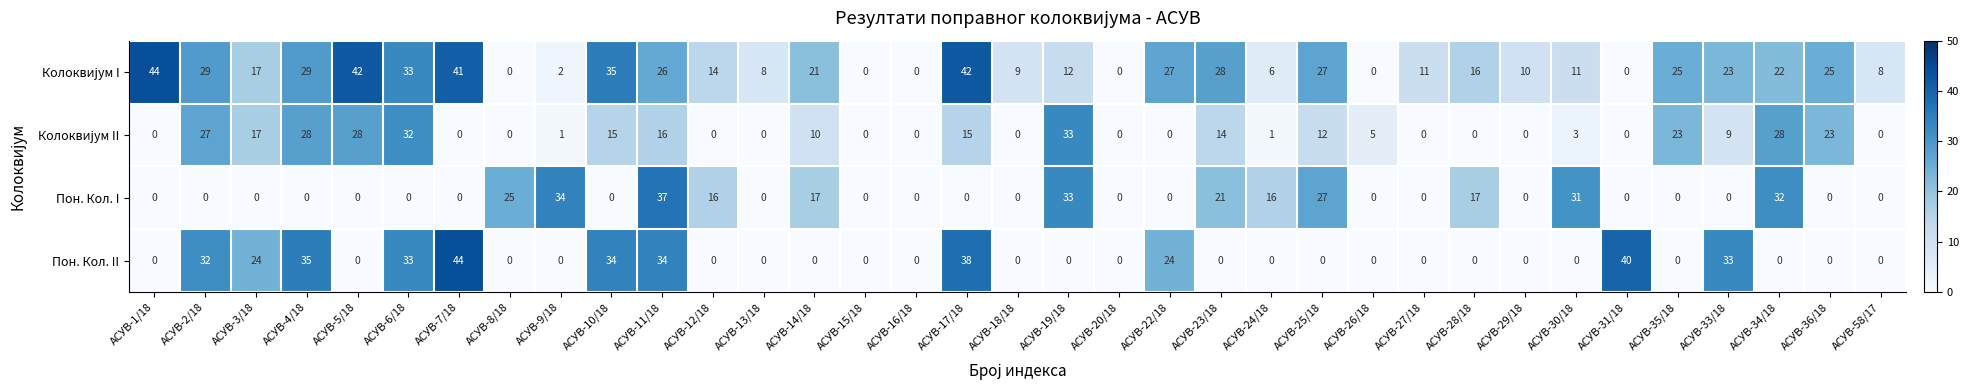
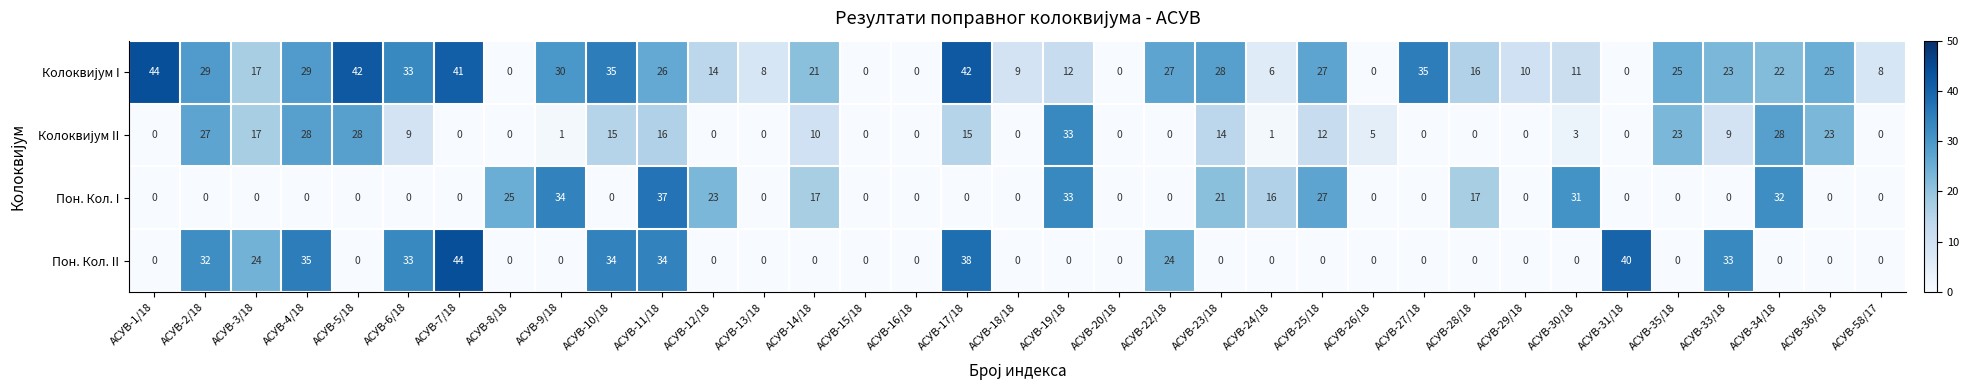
  {
    "Колоквијум I": {
      "АСУВ-1/18": 44,
      "АСУВ-2/18": 29,
      "АСУВ-3/18": 17,
      "АСУВ-4/18": 29,
      "АСУВ-5/18": 42,
      "АСУВ-6/18": 33,
      "АСУВ-7/18": 41,
      "АСУВ-8/18": 0,
-     "АСУВ-9/18": 2,
+     "АСУВ-9/18": 30,
      "АСУВ-10/18": 35,
      "АСУВ-11/18": 26,
      "АСУВ-12/18": 14,
      "АСУВ-13/18": 8,
      "АСУВ-14/18": 21,
      "АСУВ-15/18": 0,
      "АСУВ-16/18": 0,
      "АСУВ-17/18": 42,
      "АСУВ-18/18": 9,
      "АСУВ-19/18": 12,
      "АСУВ-20/18": 0,
      "АСУВ-22/18": 27,
      "АСУВ-23/18": 28,
      "АСУВ-24/18": 6,
      "АСУВ-25/18": 27,
      "АСУВ-26/18": 0,
-     "АСУВ-27/18": 11,
+     "АСУВ-27/18": 35,
      "АСУВ-28/18": 16,
      "АСУВ-29/18": 10,
      "АСУВ-30/18": 11,
      "АСУВ-31/18": 0,
      "АСУВ-35/18": 25,
      "АСУВ-33/18": 23,
      "АСУВ-34/18": 22,
      "АСУВ-36/18": 25,
      "АСУВ-58/17": 8
    },
    "Колоквијум II": {
      "АСУВ-1/18": 0,
      "АСУВ-2/18": 27,
      "АСУВ-3/18": 17,
      "АСУВ-4/18": 28,
      "АСУВ-5/18": 28,
-     "АСУВ-6/18": 32,
+     "АСУВ-6/18": 9,
      "АСУВ-7/18": 0,
      "АСУВ-8/18": 0,
      "АСУВ-9/18": 1,
      "АСУВ-10/18": 15,
      "АСУВ-11/18": 16,
      "АСУВ-12/18": 0,
      "АСУВ-13/18": 0,
      "АСУВ-14/18": 10,
      "АСУВ-15/18": 0,
      "АСУВ-16/18": 0,
      "АСУВ-17/18": 15,
      "АСУВ-18/18": 0,
      "АСУВ-19/18": 33,
      "АСУВ-20/18": 0,
      "АСУВ-22/18": 0,
      "АСУВ-23/18": 14,
      "АСУВ-24/18": 1,
      "АСУВ-25/18": 12,
      "АСУВ-26/18": 5,
      "АСУВ-27/18": 0,
      "АСУВ-28/18": 0,
      "АСУВ-29/18": 0,
      "АСУВ-30/18": 3,
      "АСУВ-31/18": 0,
      "АСУВ-35/18": 23,
      "АСУВ-33/18": 9,
      "АСУВ-34/18": 28,
      "АСУВ-36/18": 23,
      "АСУВ-58/17": 0
    },
    "Пон. Кол. I": {
      "АСУВ-1/18": 0,
      "АСУВ-2/18": 0,
      "АСУВ-3/18": 0,
      "АСУВ-4/18": 0,
      "АСУВ-5/18": 0,
      "АСУВ-6/18": 0,
      "АСУВ-7/18": 0,
      "АСУВ-8/18": 25,
      "АСУВ-9/18": 34,
      "АСУВ-10/18": 0,
      "АСУВ-11/18": 37,
-     "АСУВ-12/18": 16,
+     "АСУВ-12/18": 23,
      "АСУВ-13/18": 0,
      "АСУВ-14/18": 17,
      "АСУВ-15/18": 0,
      "АСУВ-16/18": 0,
      "АСУВ-17/18": 0,
      "АСУВ-18/18": 0,
      "АСУВ-19/18": 33,
      "АСУВ-20/18": 0,
      "АСУВ-22/18": 0,
      "АСУВ-23/18": 21,
      "АСУВ-24/18": 16,
      "АСУВ-25/18": 27,
      "АСУВ-26/18": 0,
      "АСУВ-27/18": 0,
      "АСУВ-28/18": 17,
      "АСУВ-29/18": 0,
      "АСУВ-30/18": 31,
      "АСУВ-31/18": 0,
      "АСУВ-35/18": 0,
      "АСУВ-33/18": 0,
      "АСУВ-34/18": 32,
      "АСУВ-36/18": 0,
      "АСУВ-58/17": 0
    },
    "Пон. Кол. II": {
      "АСУВ-1/18": 0,
      "АСУВ-2/18": 32,
      "АСУВ-3/18": 24,
      "АСУВ-4/18": 35,
      "АСУВ-5/18": 0,
      "АСУВ-6/18": 33,
      "АСУВ-7/18": 44,
      "АСУВ-8/18": 0,
      "АСУВ-9/18": 0,
      "АСУВ-10/18": 34,
      "АСУВ-11/18": 34,
      "АСУВ-12/18": 0,
      "АСУВ-13/18": 0,
      "АСУВ-14/18": 0,
      "АСУВ-15/18": 0,
      "АСУВ-16/18": 0,
      "АСУВ-17/18": 38,
      "АСУВ-18/18": 0,
      "АСУВ-19/18": 0,
      "АСУВ-20/18": 0,
      "АСУВ-22/18": 24,
      "АСУВ-23/18": 0,
      "АСУВ-24/18": 0,
      "АСУВ-25/18": 0,
      "АСУВ-26/18": 0,
      "АСУВ-27/18": 0,
      "АСУВ-28/18": 0,
      "АСУВ-29/18": 0,
      "АСУВ-30/18": 0,
      "АСУВ-31/18": 40,
      "АСУВ-35/18": 0,
      "АСУВ-33/18": 33,
      "АСУВ-34/18": 0,
      "АСУВ-36/18": 0,
      "АСУВ-58/17": 0
    }
  }
